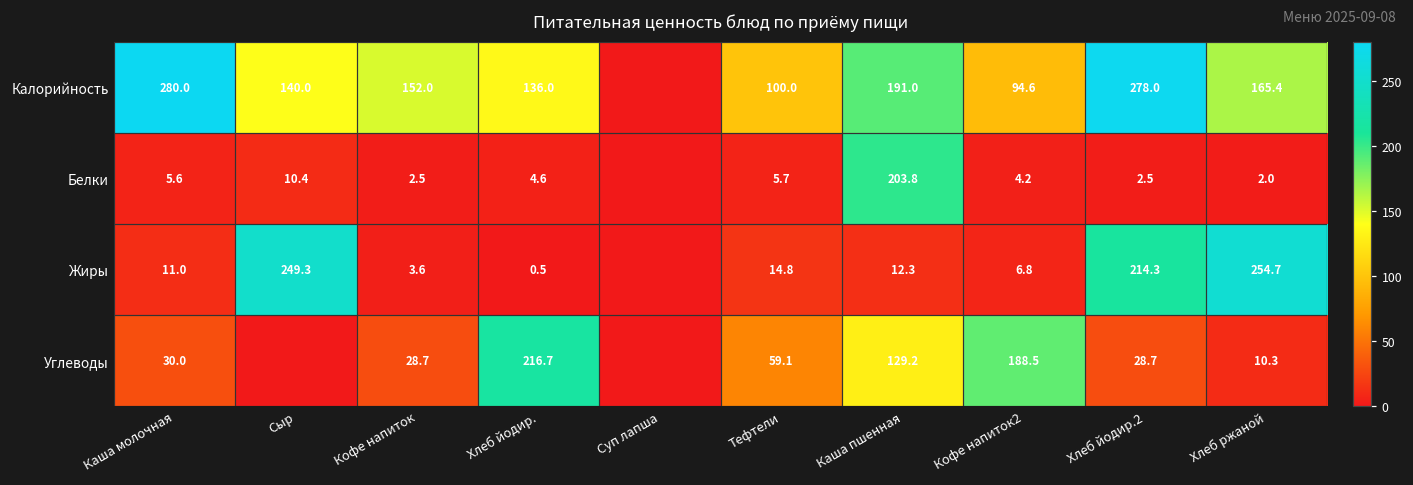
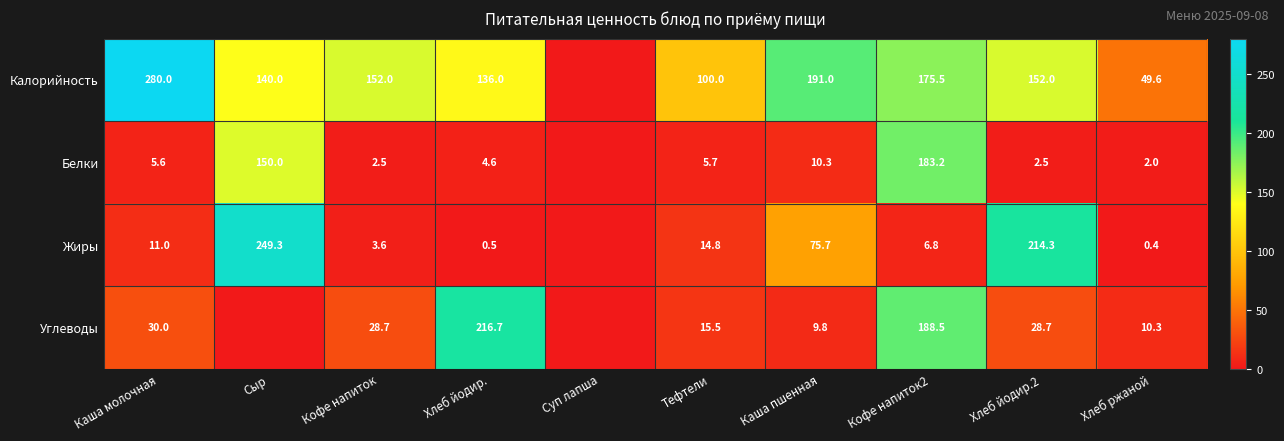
  {
    "Калорийность": {
      "Каша молочная": 280.0,
      "Сыр": 140.0,
      "Кофе напиток": 152.0,
      "Хлеб йодир.": 136.0,
      "Тефтели": 100.0,
      "Каша пшенная": 191.0,
-     "Кофе напиток2": 94.6,
-     "Хлеб йодир.2": 278.0,
-     "Хлеб ржаной": 165.4
+     "Кофе напиток2": 175.5,
+     "Хлеб йодир.2": 152.0,
+     "Хлеб ржаной": 49.6
    },
    "Белки": {
      "Каша молочная": 5.6,
-     "Сыр": 10.4,
+     "Сыр": 150.0,
      "Кофе напиток": 2.5,
      "Хлеб йодир.": 4.6,
      "Тефтели": 5.7,
-     "Каша пшенная": 203.8,
-     "Кофе напиток2": 4.2,
+     "Каша пшенная": 10.3,
+     "Кофе напиток2": 183.2,
      "Хлеб йодир.2": 2.5,
      "Хлеб ржаной": 2.0
    },
    "Жиры": {
      "Каша молочная": 11.0,
      "Сыр": 249.3,
      "Кофе напиток": 3.6,
      "Хлеб йодир.": 0.5,
      "Тефтели": 14.8,
-     "Каша пшенная": 12.3,
+     "Каша пшенная": 75.7,
      "Кофе напиток2": 6.8,
      "Хлеб йодир.2": 214.3,
-     "Хлеб ржаной": 254.7
+     "Хлеб ржаной": 0.4
    },
    "Углеводы": {
      "Каша молочная": 30.0,
      "Кофе напиток": 28.7,
      "Хлеб йодир.": 216.7,
-     "Тефтели": 59.1,
-     "Каша пшенная": 129.2,
+     "Тефтели": 15.5,
+     "Каша пшенная": 9.8,
      "Кофе напиток2": 188.5,
      "Хлеб йодир.2": 28.7,
      "Хлеб ржаной": 10.3
    }
  }
